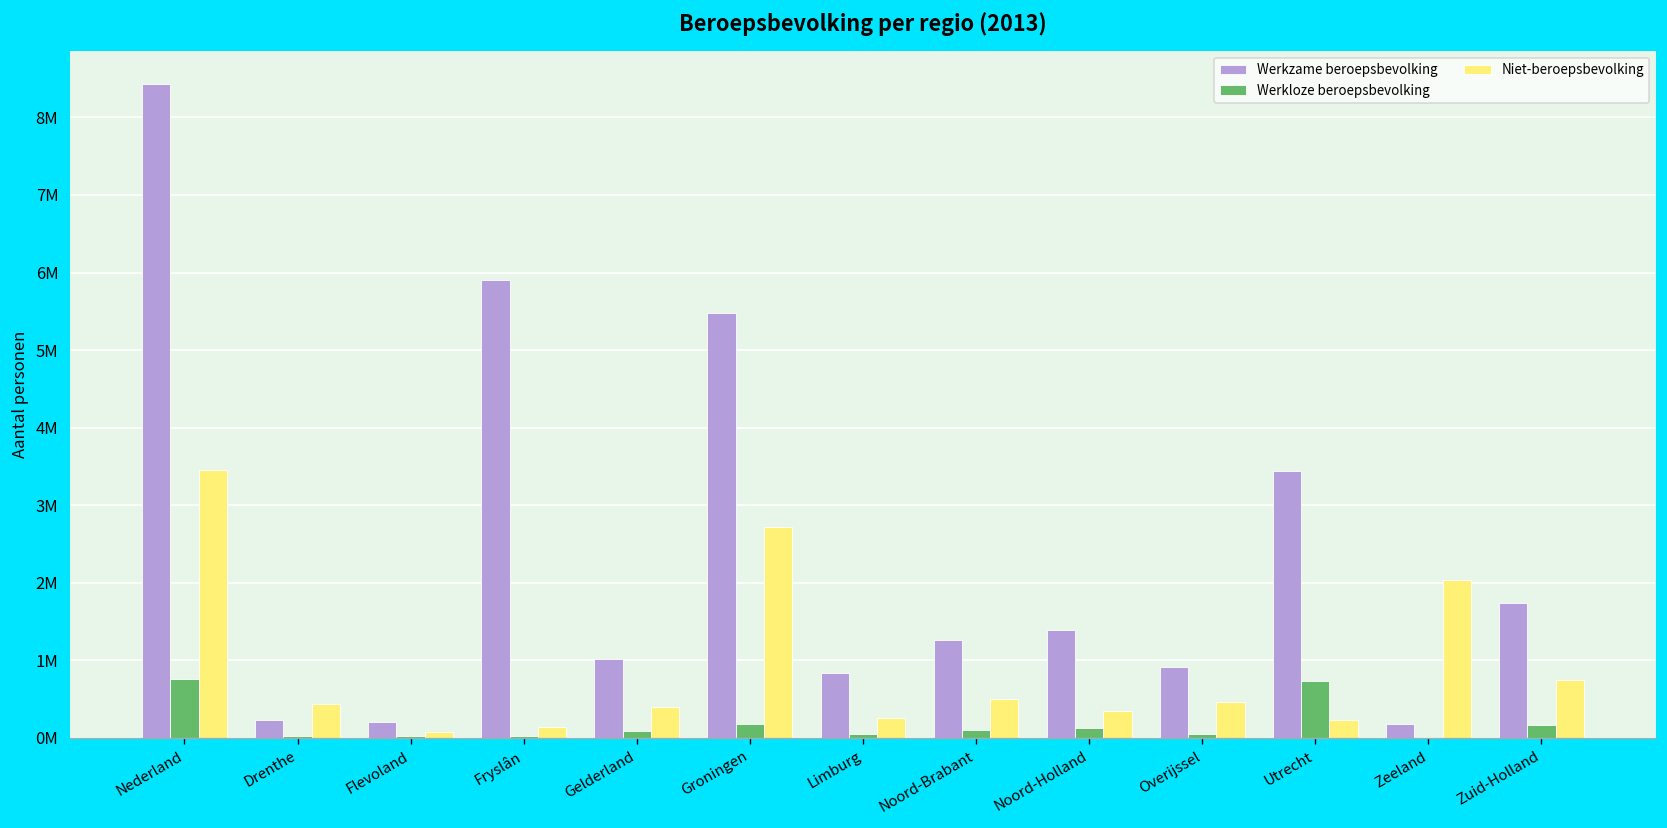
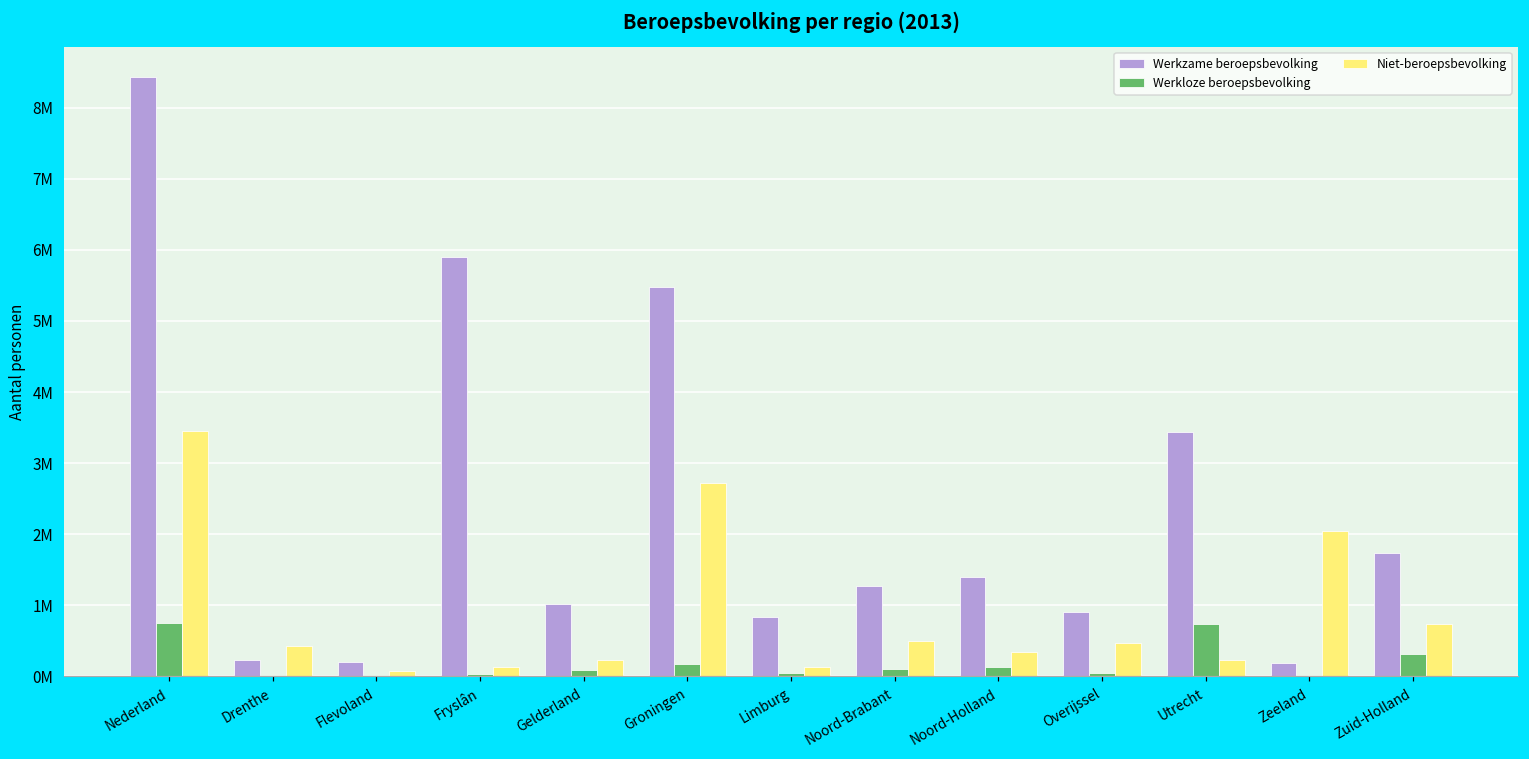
  {
    "Werkzame beroepsbevolking": {
      "Nederland": 8400000,
      "Drenthe": 200000,
      "Flevoland": 200000,
      "Fryslân": 5900000,
      "Gelderland": 1000000,
      "Groningen": 5500000,
      "Limburg": 800000,
      "Noord-Brabant": 1300000,
      "Noord-Holland": 1400000,
      "Overijssel": 900000,
      "Utrecht": 3400000,
      "Zeeland": 200000,
      "Zuid-Holland": 1700000
    },
    "Werkloze beroepsbevolking": {
      "Nederland": 800000,
      "Gelderland": 100000,
      "Groningen": 200000,
      "Limburg": 0,
      "Noord-Brabant": 100000,
      "Noord-Holland": 100000,
      "Overijssel": 100000,
      "Utrecht": 700000,
-     "Zuid-Holland": 200000
+     "Zuid-Holland": 300000
    },
    "Niet-beroepsbevolking": {
      "Nederland": 3500000,
      "Drenthe": 400000,
      "Flevoland": 100000,
      "Fryslân": 100000,
-     "Gelderland": 400000,
+     "Gelderland": 200000,
      "Groningen": 2700000,
-     "Limburg": 300000,
+     "Limburg": 100000,
      "Noord-Brabant": 500000,
      "Noord-Holland": 300000,
      "Overijssel": 500000,
      "Utrecht": 200000,
      "Zeeland": 2000000,
      "Zuid-Holland": 700000
    }
  }
